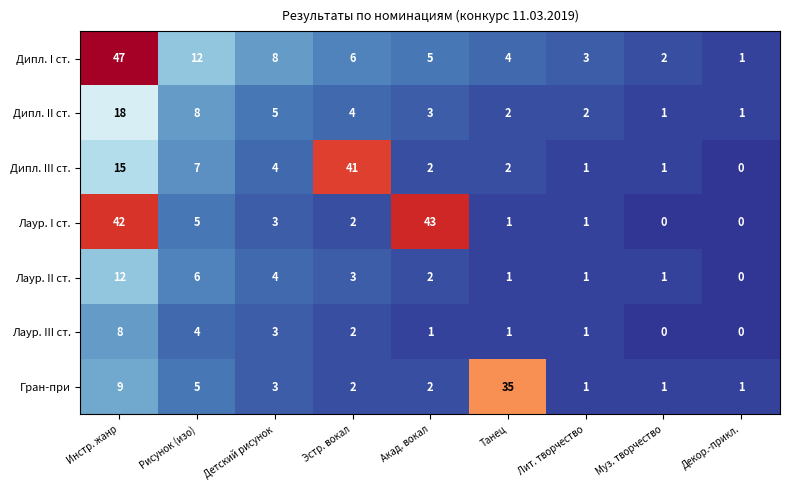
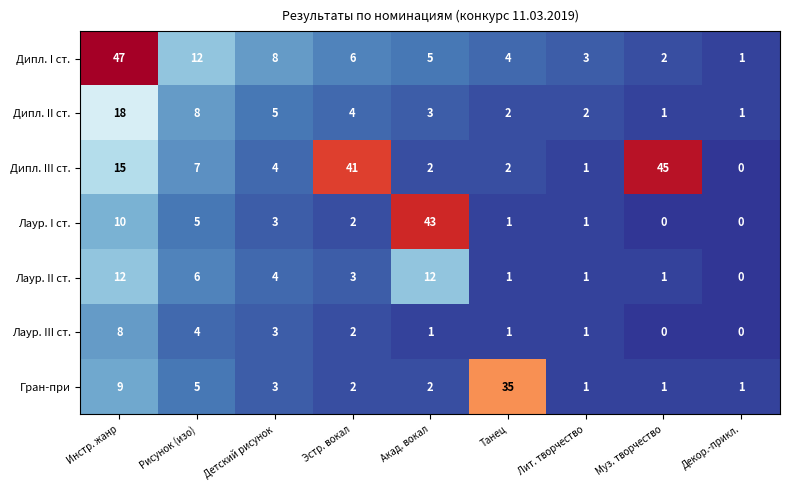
  {
    "Дипл. I ст.": {
      "Инстр. жанр": 47,
      "Рисунок (изо)": 12,
      "Детский рисунок": 8,
      "Эстр. вокал": 6,
      "Акад. вокал": 5,
      "Танец": 4,
      "Лит. творчество": 3,
      "Муз. творчество": 2,
      "Декор.-прикл.": 1
    },
    "Дипл. II ст.": {
      "Инстр. жанр": 18,
      "Рисунок (изо)": 8,
      "Детский рисунок": 5,
      "Эстр. вокал": 4,
      "Акад. вокал": 3,
      "Танец": 2,
      "Лит. творчество": 2,
      "Муз. творчество": 1,
      "Декор.-прикл.": 1
    },
    "Дипл. III ст.": {
      "Инстр. жанр": 15,
      "Рисунок (изо)": 7,
      "Детский рисунок": 4,
      "Эстр. вокал": 41,
      "Акад. вокал": 2,
      "Танец": 2,
      "Лит. творчество": 1,
-     "Муз. творчество": 1,
+     "Муз. творчество": 45,
      "Декор.-прикл.": 0
    },
    "Лаур. I ст.": {
-     "Инстр. жанр": 42,
+     "Инстр. жанр": 10,
      "Рисунок (изо)": 5,
      "Детский рисунок": 3,
      "Эстр. вокал": 2,
      "Акад. вокал": 43,
      "Танец": 1,
      "Лит. творчество": 1,
      "Муз. творчество": 0,
      "Декор.-прикл.": 0
    },
    "Лаур. II ст.": {
      "Инстр. жанр": 12,
      "Рисунок (изо)": 6,
      "Детский рисунок": 4,
      "Эстр. вокал": 3,
-     "Акад. вокал": 2,
+     "Акад. вокал": 12,
      "Танец": 1,
      "Лит. творчество": 1,
      "Муз. творчество": 1,
      "Декор.-прикл.": 0
    },
    "Лаур. III ст.": {
      "Инстр. жанр": 8,
      "Рисунок (изо)": 4,
      "Детский рисунок": 3,
      "Эстр. вокал": 2,
      "Акад. вокал": 1,
      "Танец": 1,
      "Лит. творчество": 1,
      "Муз. творчество": 0,
      "Декор.-прикл.": 0
    },
    "Гран-при": {
      "Инстр. жанр": 9,
      "Рисунок (изо)": 5,
      "Детский рисунок": 3,
      "Эстр. вокал": 2,
      "Акад. вокал": 2,
      "Танец": 35,
      "Лит. творчество": 1,
      "Муз. творчество": 1,
      "Декор.-прикл.": 1
    }
  }
